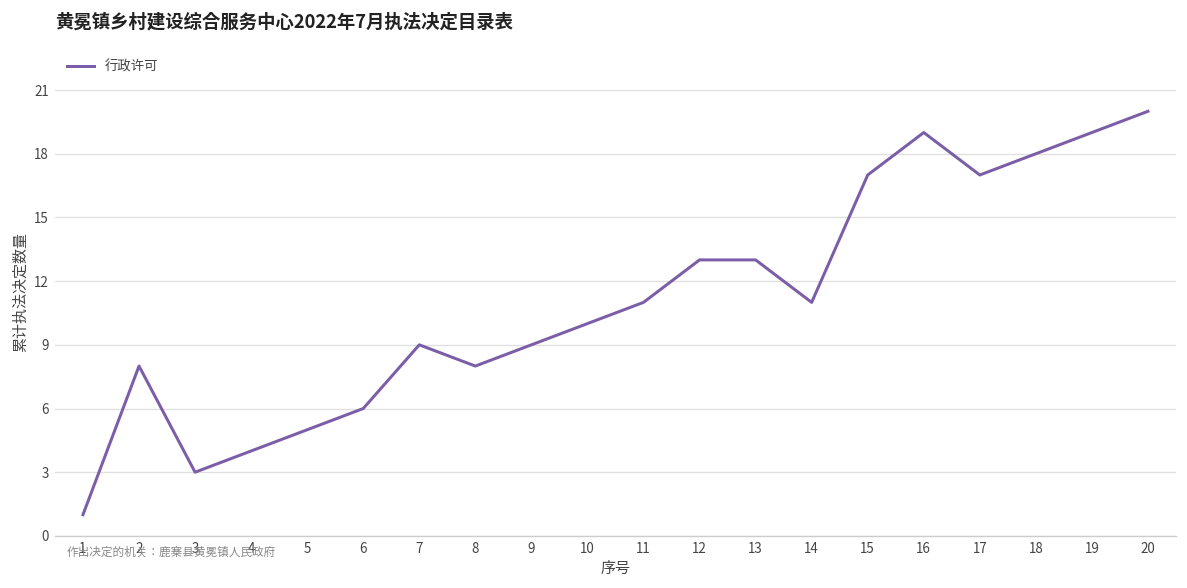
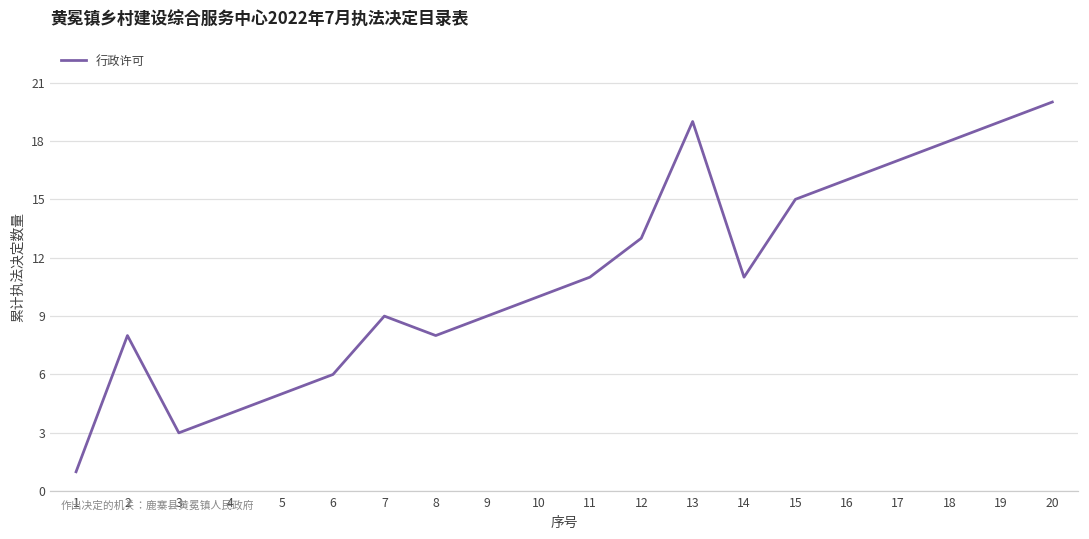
  {
    "1": 1,
    "2": 8,
    "3": 3,
    "4": 4,
    "5": 5,
    "6": 6,
    "7": 9,
    "8": 8,
    "9": 9,
    "10": 10,
    "11": 11,
    "12": 13,
-   "13": 13,
+   "13": 19,
    "14": 11,
-   "15": 17,
-   "16": 19,
+   "15": 15,
+   "16": 16,
    "17": 17,
    "18": 18,
    "19": 19,
    "20": 20
  }
